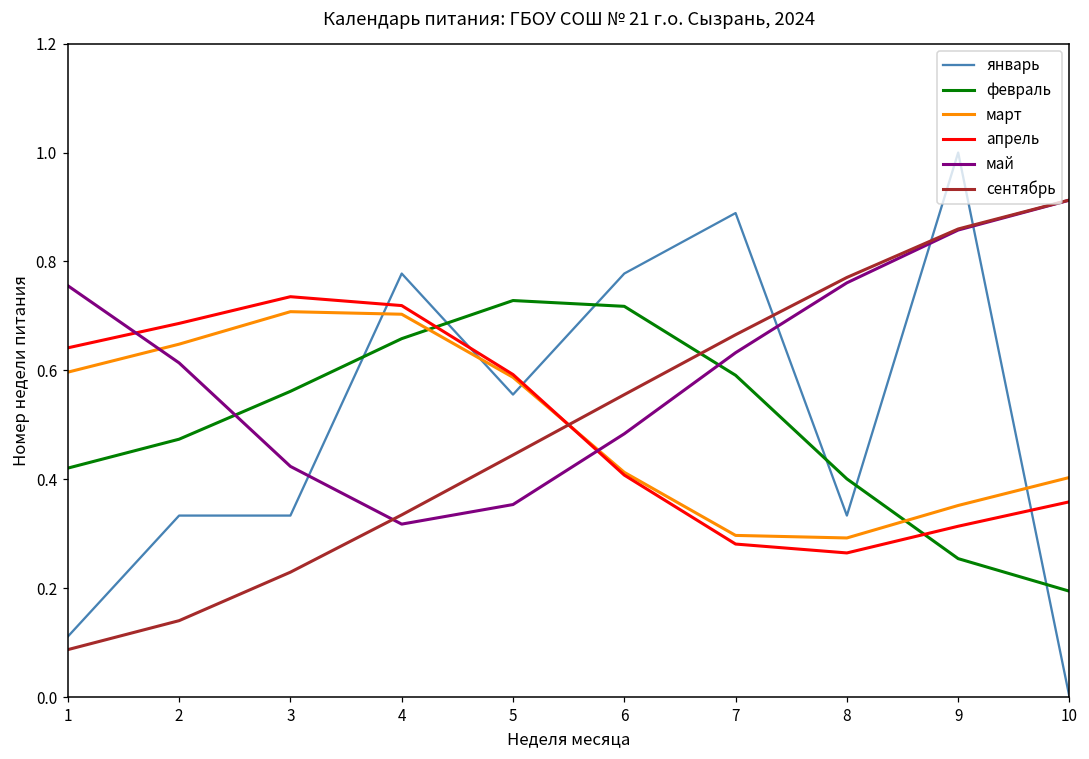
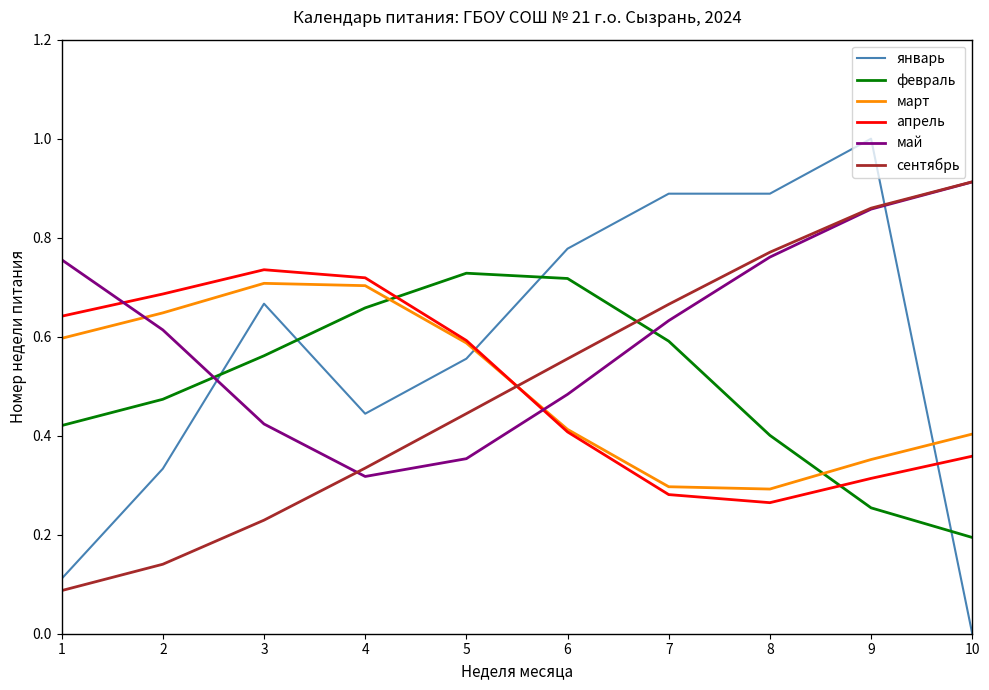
  {
    "январь": {
      "1": 0.11,
      "2": 0.33,
-     "3": 0.33,
-     "4": 0.78,
+     "3": 0.67,
+     "4": 0.44,
      "5": 0.56,
      "6": 0.78,
      "7": 0.89,
-     "8": 0.33,
+     "8": 0.89,
      "10": 0.00
    },
    "февраль": {
      "1": 0.42,
      "2": 0.47,
      "3": 0.56,
      "4": 0.66,
      "5": 0.73,
      "6": 0.72,
      "7": 0.59,
      "8": 0.40,
      "9": 0.25,
      "10": 0.19
    },
    "март": {
      "1": 0.60,
      "2": 0.65,
      "3": 0.71,
      "4": 0.70,
      "7": 0.30,
      "8": 0.29,
      "9": 0.35,
      "10": 0.40
    },
    "апрель": {
      "1": 0.64,
      "2": 0.69,
      "3": 0.74,
      "4": 0.72,
      "7": 0.28,
      "8": 0.26,
      "9": 0.31,
      "10": 0.36
    },
    "май": {
      "1": 0.76,
      "2": 0.61,
      "3": 0.42,
      "4": 0.32,
      "5": 0.35,
      "6": 0.48,
      "7": 0.63,
      "8": 0.76
    },
    "сентябрь": {
      "1": 0.09,
      "2": 0.14,
      "3": 0.23,
      "4": 0.33,
      "5": 0.44,
      "6": 0.56,
      "7": 0.67,
      "8": 0.77
    }
  }
